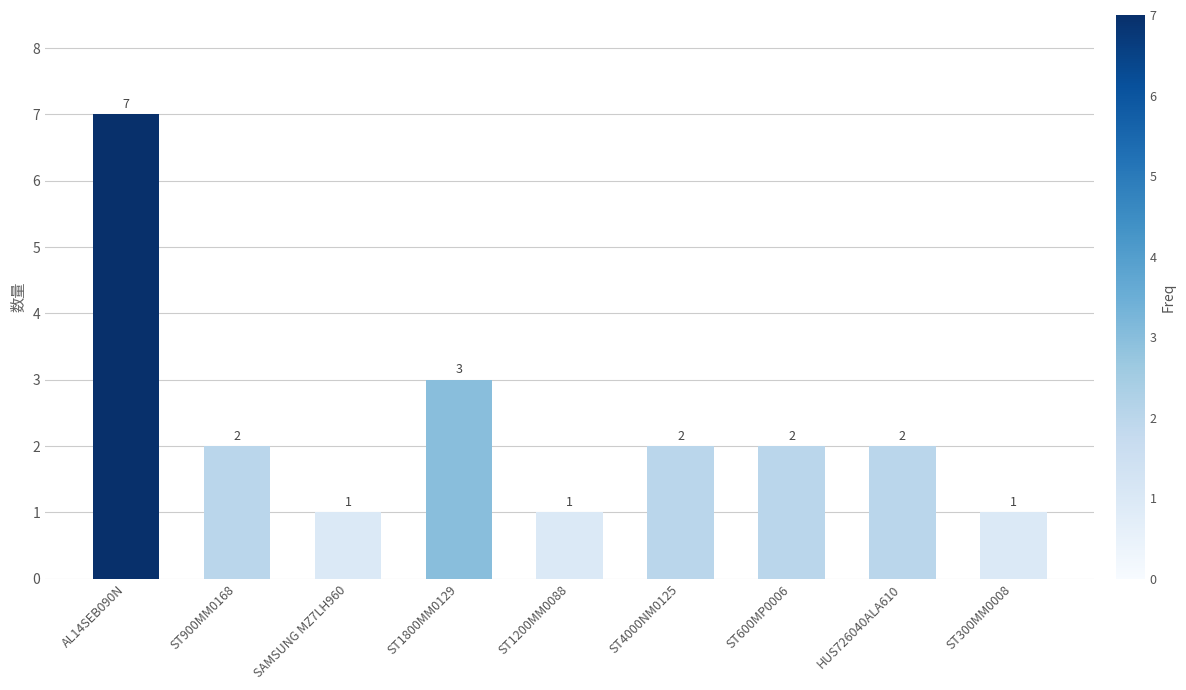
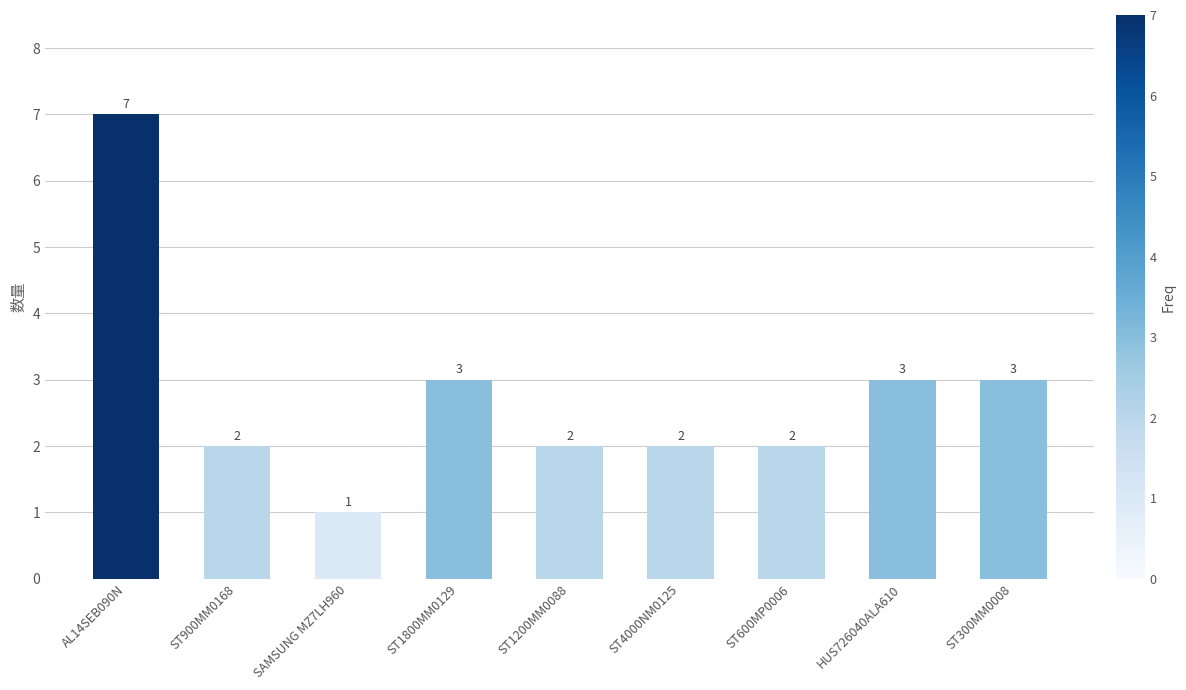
  {
    "AL14SEB090N": 7,
    "ST900MM0168": 2,
    "SAMSUNG MZ7LH960": 1,
    "ST1800MM0129": 3,
-   "ST1200MM0088": 1,
+   "ST1200MM0088": 2,
    "ST4000NM0125": 2,
    "ST600MP0006": 2,
-   "HUS726040ALA610": 2,
-   "ST300MM0008": 1
+   "HUS726040ALA610": 3,
+   "ST300MM0008": 3
  }
